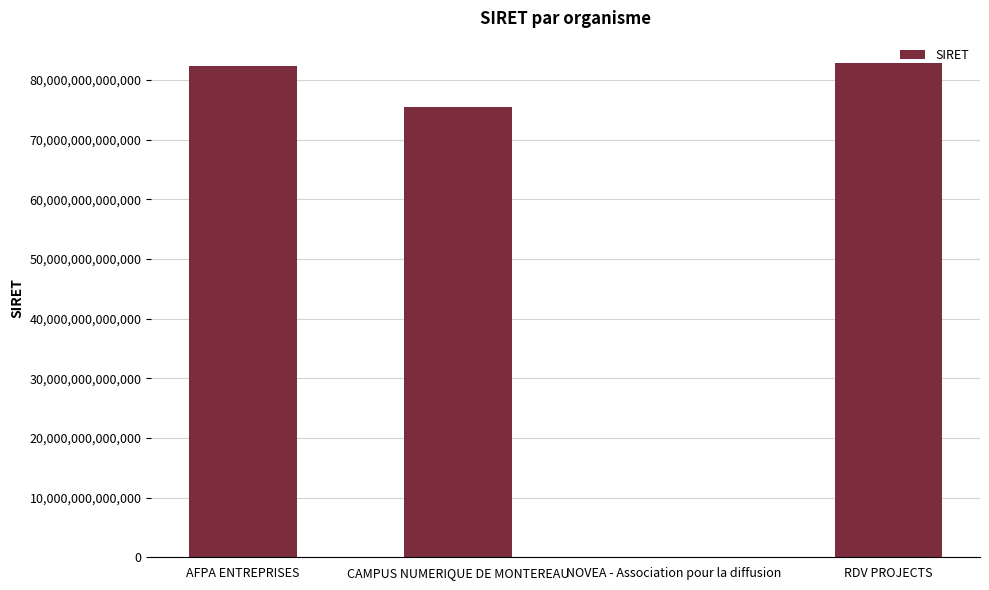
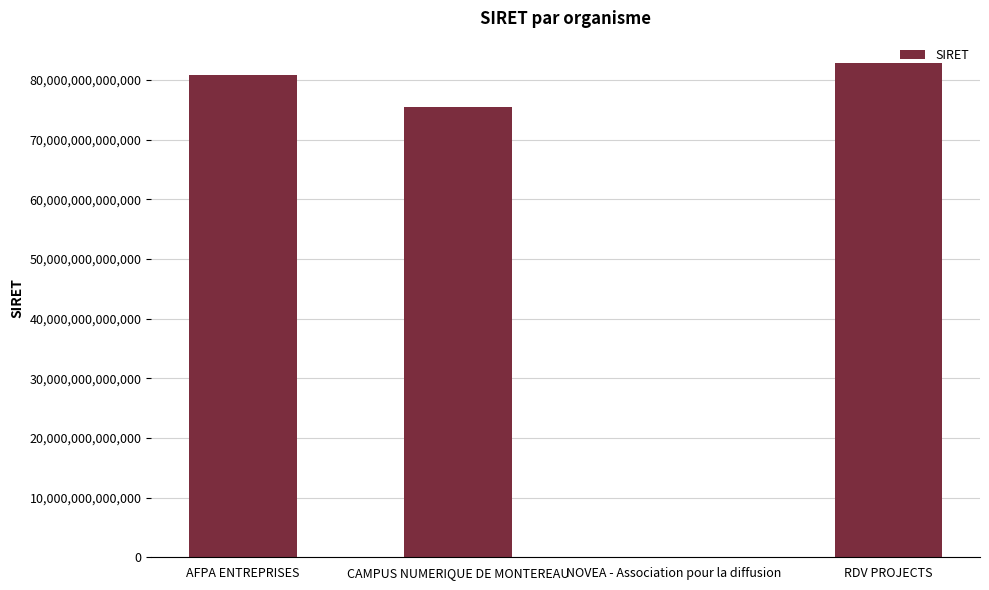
  {
-   "AFPA ENTREPRISES": "82,000,000,000,000",
+   "AFPA ENTREPRISES": "81,000,000,000,000",
    "CAMPUS NUMERIQUE DE MONTEREAU": "75,000,000,000,000",
    "NOVEA - Association pour la diffusion": "0",
    "RDV PROJECTS": "83,000,000,000,000"
  }
